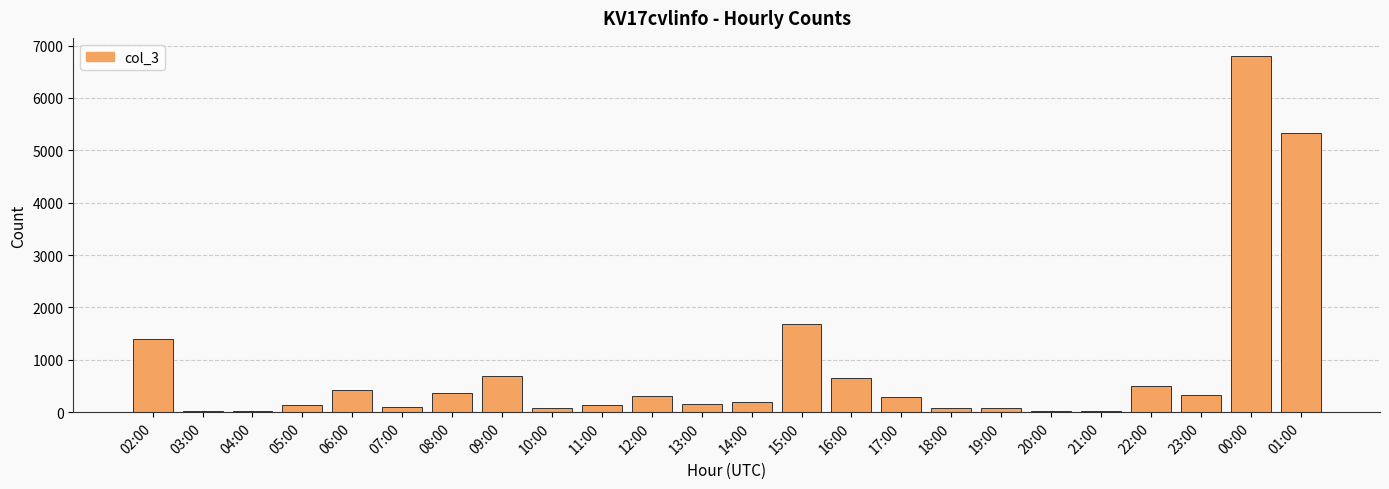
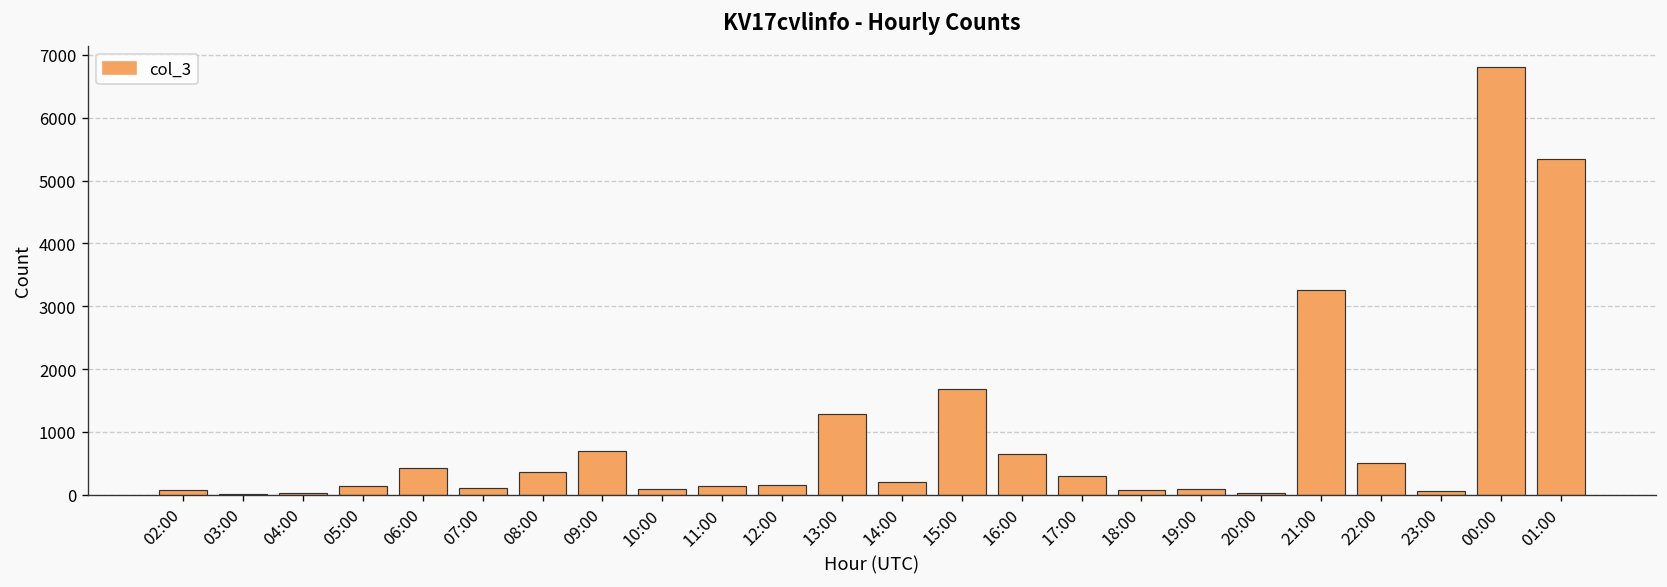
  {
-   "02:00": 1400,
+   "02:00": 100,
    "05:00": 100,
    "06:00": 400,
    "07:00": 100,
    "08:00": 400,
    "09:00": 700,
    "10:00": 100,
    "11:00": 100,
-   "12:00": 300,
-   "13:00": 200,
+   "12:00": 100,
+   "13:00": 1300,
    "14:00": 200,
    "15:00": 1700,
    "16:00": 600,
    "17:00": 300,
    "18:00": 100,
    "19:00": 100,
-   "21:00": 0,
+   "21:00": 3300,
    "22:00": 500,
-   "23:00": 300,
+   "23:00": 100,
    "00:00": 6800,
    "01:00": 5300
  }
